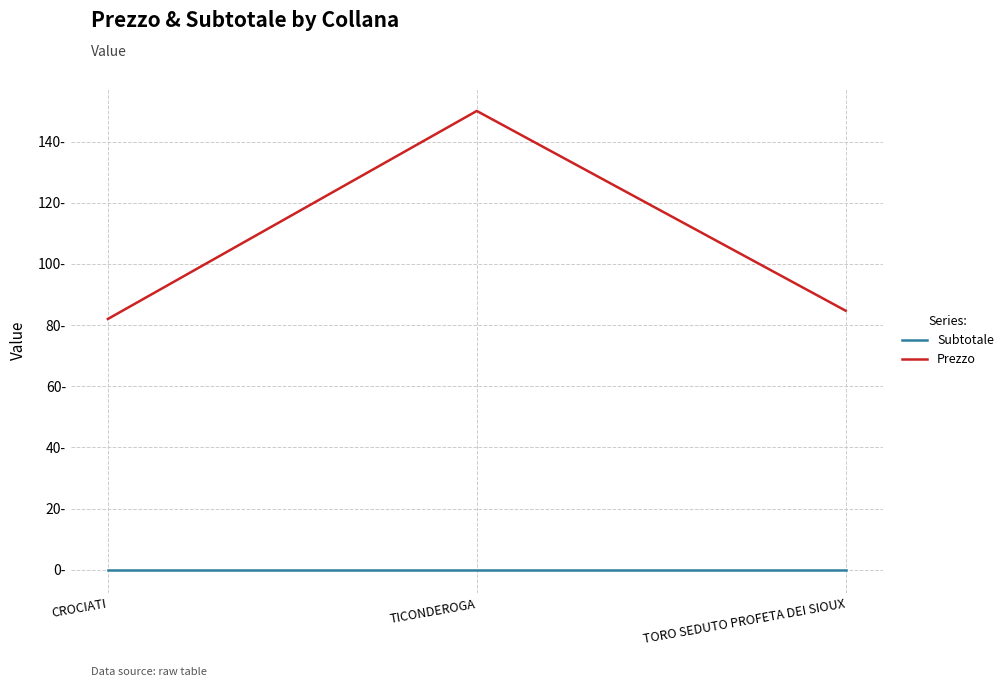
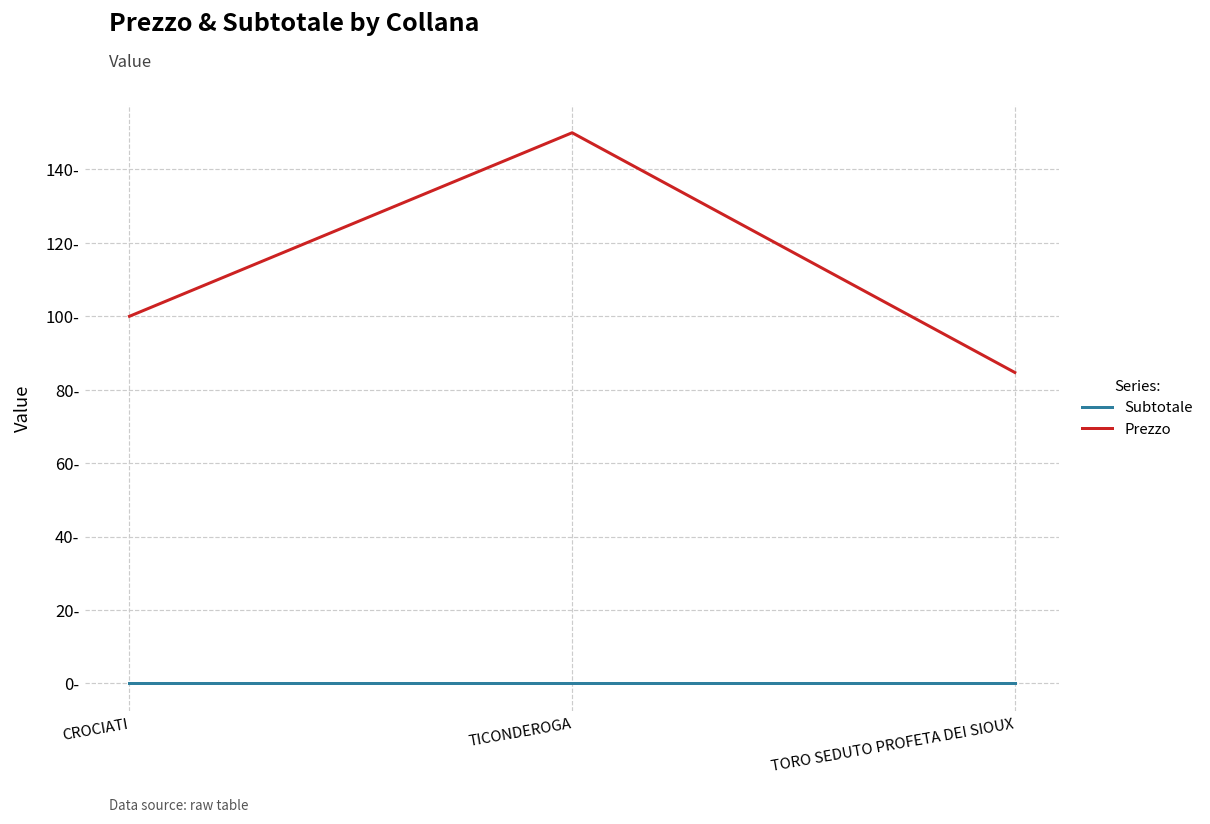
  {
    "Subtotale": {
      "CROCIATI": "0-",
      "TICONDEROGA": "0-",
      "TORO SEDUTO PROFETA DEI SIOUX": "0-"
    },
    "Prezzo": {
-     "CROCIATI": "82-",
+     "CROCIATI": "100-",
      "TICONDEROGA": "150-",
      "TORO SEDUTO PROFETA DEI SIOUX": "85-"
    }
  }
